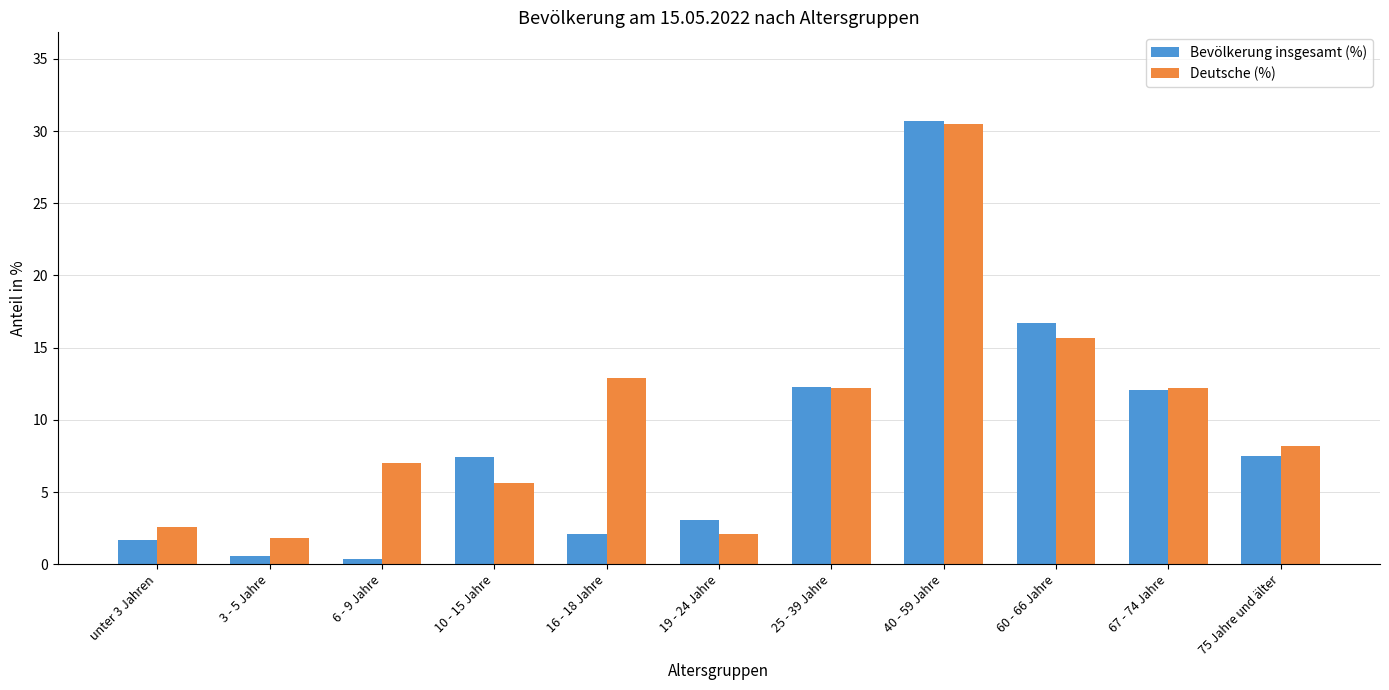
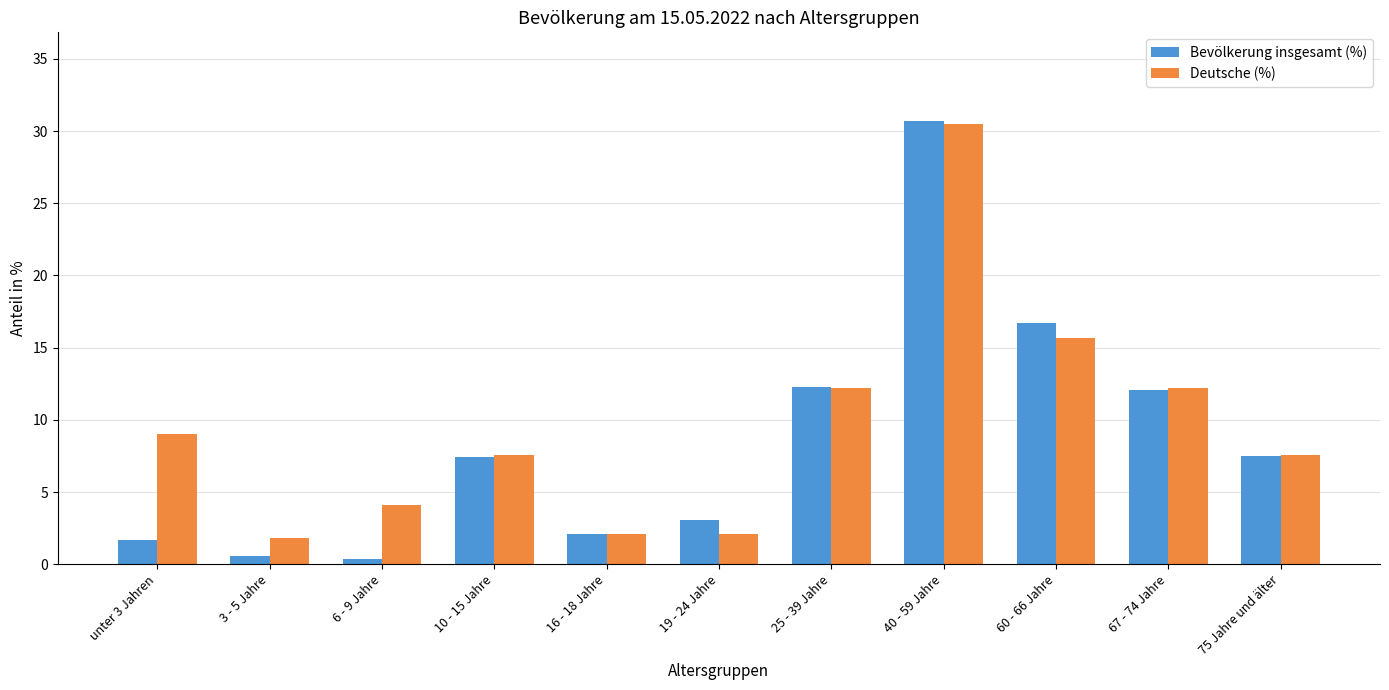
  {
    "Bevölkerung insgesamt (%)": {
      "unter 3 Jahren": 1.7,
      "3 - 5 Jahre": 0.6,
      "6 - 9 Jahre": 0.4,
      "10 - 15 Jahre": 7.4,
      "16 - 18 Jahre": 2.1,
      "19 - 24 Jahre": 3.1,
      "25 - 39 Jahre": 12.3,
      "40 - 59 Jahre": 30.7,
      "60 - 66 Jahre": 16.7,
      "67 - 74 Jahre": 12.1,
      "75 Jahre und älter": 7.5
    },
    "Deutsche (%)": {
-     "unter 3 Jahren": 2.6,
+     "unter 3 Jahren": 9.0,
      "3 - 5 Jahre": 1.8,
-     "6 - 9 Jahre": 7.0,
-     "10 - 15 Jahre": 5.6,
-     "16 - 18 Jahre": 12.9,
+     "6 - 9 Jahre": 4.1,
+     "10 - 15 Jahre": 7.6,
+     "16 - 18 Jahre": 2.1,
      "19 - 24 Jahre": 2.1,
      "25 - 39 Jahre": 12.2,
      "40 - 59 Jahre": 30.5,
      "60 - 66 Jahre": 15.7,
      "67 - 74 Jahre": 12.2,
-     "75 Jahre und älter": 8.2
+     "75 Jahre und älter": 7.6
    }
  }
